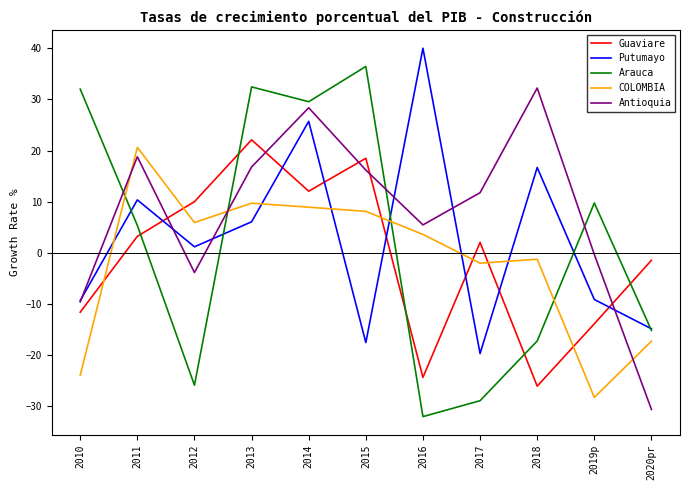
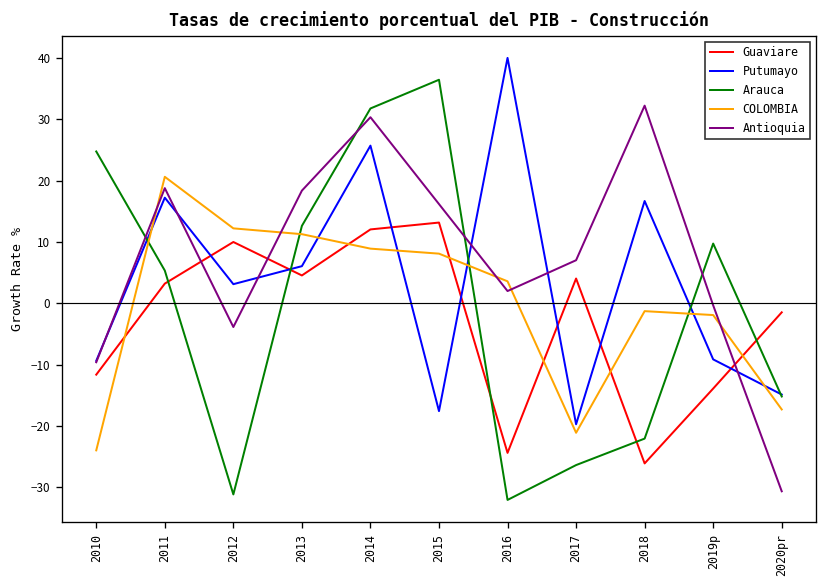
  {
    "Guaviare": {
      "2010": -12,
      "2011": 3,
      "2012": 10,
-     "2013": 22,
+     "2013": 5,
      "2014": 12,
-     "2015": 18,
+     "2015": 13,
      "2016": -24,
-     "2017": 2,
+     "2017": 4,
      "2018": -26,
      "2019p": -14,
      "2020pr": -1
    },
    "Putumayo": {
-     "2011": 10,
-     "2012": 1,
+     "2011": 17,
+     "2012": 3,
      "2013": 6,
      "2014": 26,
      "2015": -18,
      "2016": 40,
      "2017": -20,
      "2018": 17,
      "2019p": -9
    },
    "Arauca": {
-     "2010": 32,
+     "2010": 25,
      "2011": 5,
-     "2012": -26,
-     "2013": 32,
-     "2014": 30,
+     "2012": -31,
+     "2013": 13,
+     "2014": 32,
      "2015": 36,
      "2016": -32,
-     "2017": -29,
-     "2018": -17,
+     "2017": -26,
+     "2018": -22,
      "2019p": 10
    },
    "COLOMBIA": {
      "2010": -24,
      "2011": 21,
-     "2012": 6,
-     "2013": 10,
+     "2012": 12,
+     "2013": 11,
      "2014": 9,
      "2015": 8,
      "2016": 4,
-     "2017": -2,
+     "2017": -21,
      "2018": -1,
-     "2019p": -28,
+     "2019p": -2,
      "2020pr": -17
    },
    "Antioquia": {
      "2011": 19,
      "2012": -4,
-     "2013": 17,
-     "2014": 28,
+     "2013": 18,
+     "2014": 30,
      "2015": 16,
-     "2016": 5,
-     "2017": 12,
+     "2016": 2,
+     "2017": 7,
      "2018": 32,
      "2019p": 0,
      "2020pr": -31
    }
  }
